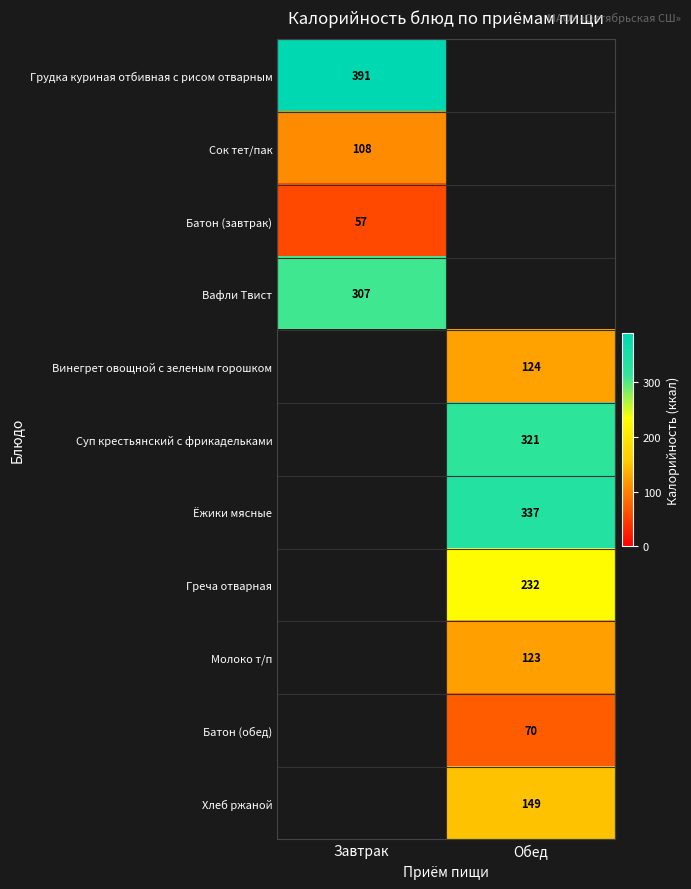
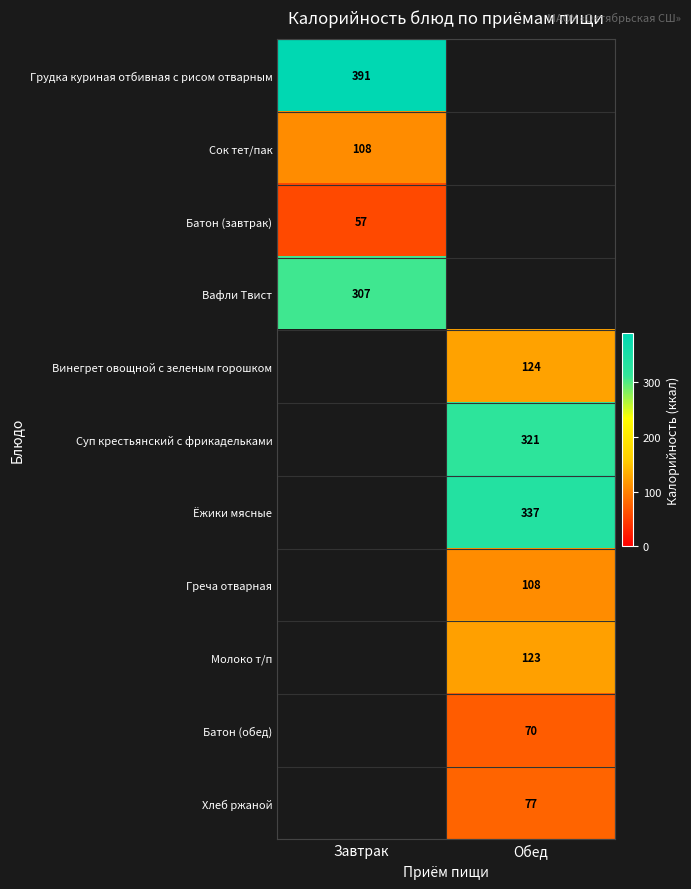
  {
    "Грудка куриная отбивная с рисом отварным": {
      "Завтрак": 391
    },
    "Сок тет/пак": {
      "Завтрак": 108
    },
    "Батон (завтрак)": {
      "Завтрак": 57
    },
    "Вафли Твист": {
      "Завтрак": 307
    },
    "Винегрет овощной с зеленым горошком": {
      "Обед": 124
    },
    "Суп крестьянский с фрикадельками": {
      "Обед": 321
    },
    "Ёжики мясные": {
      "Обед": 337
    },
    "Греча отварная": {
-     "Обед": 232
+     "Обед": 108
    },
    "Молоко т/п": {
      "Обед": 123
    },
    "Батон (обед)": {
      "Обед": 70
    },
    "Хлеб ржаной": {
-     "Обед": 149
+     "Обед": 77
    }
  }
